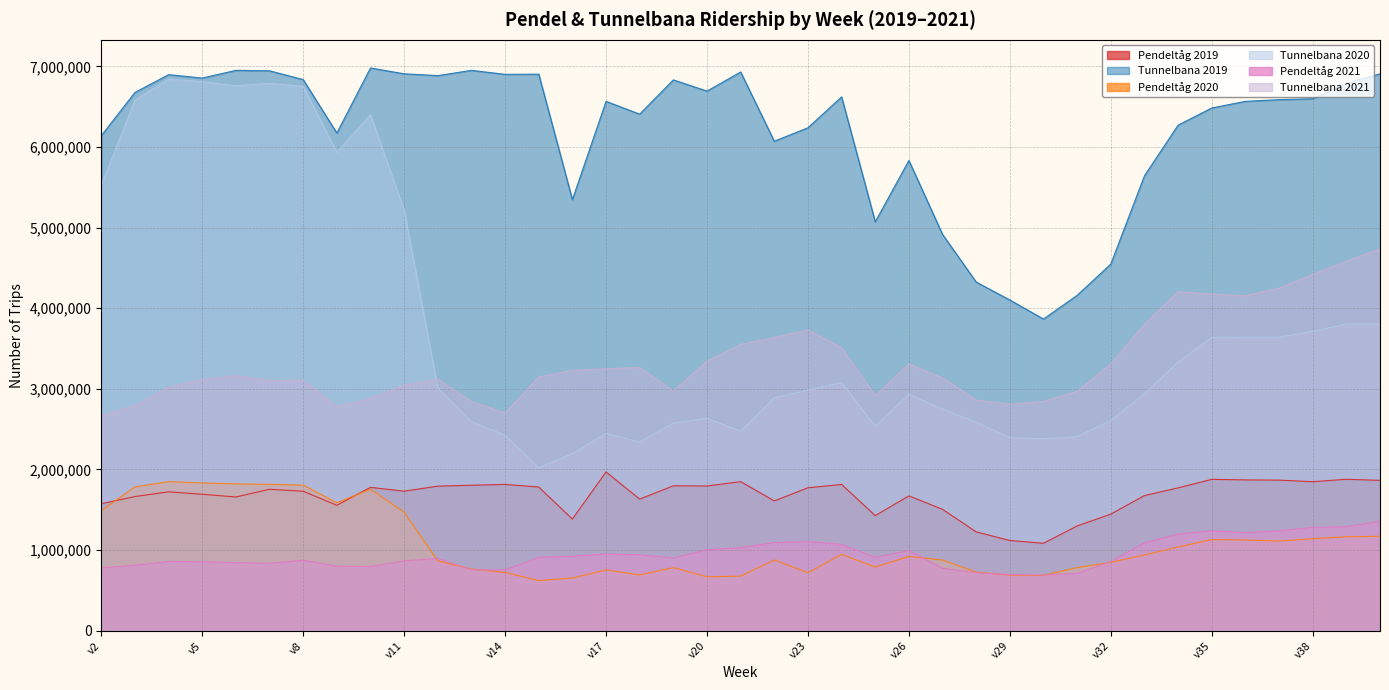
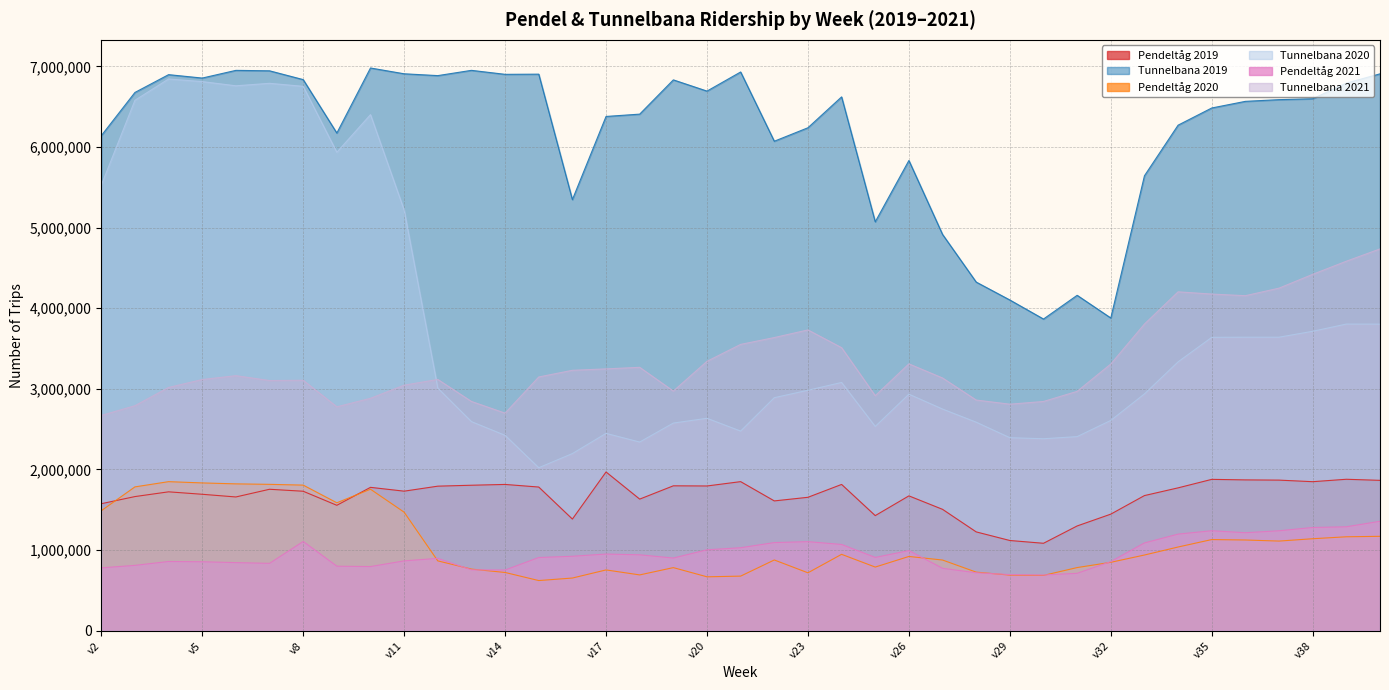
  {
    "Pendeltåg 2019": {
      "v2": "1,600,000",
      "v5": "1,700,000",
      "v8": "1,700,000",
      "v11": "1,700,000",
      "v14": "1,800,000",
      "v17": "2,000,000",
      "v20": "1,800,000",
-     "v23": "1,800,000",
+     "v23": "1,700,000",
      "v26": "1,700,000",
      "v29": "1,100,000",
      "v32": "1,400,000",
      "v35": "1,900,000",
      "v38": "1,800,000"
    },
    "Tunnelbana 2019": {
      "v2": "6,100,000",
      "v5": "6,900,000",
      "v8": "6,800,000",
      "v11": "6,900,000",
      "v14": "6,900,000",
-     "v17": "6,600,000",
+     "v17": "6,400,000",
      "v20": "6,700,000",
      "v23": "6,200,000",
      "v26": "5,800,000",
      "v29": "4,100,000",
-     "v32": "4,500,000",
+     "v32": "3,900,000",
      "v35": "6,500,000",
      "v38": "6,600,000"
    },
    "Pendeltåg 2020": {
      "v2": "1,500,000",
      "v5": "1,800,000",
      "v8": "1,800,000",
      "v11": "1,500,000",
      "v17": "800,000",
      "v20": "700,000",
      "v23": "700,000",
      "v26": "900,000",
      "v35": "1,100,000",
      "v38": "1,100,000"
    },
    "Pendeltåg 2021": {
      "v2": "800,000",
      "v5": "900,000",
-     "v8": "900,000",
+     "v8": "1,100,000",
      "v11": "900,000",
      "v17": "1,000,000",
      "v20": "1,000,000",
      "v23": "1,100,000",
      "v26": "1,000,000",
      "v35": "1,200,000",
      "v38": "1,300,000"
    }
  }
